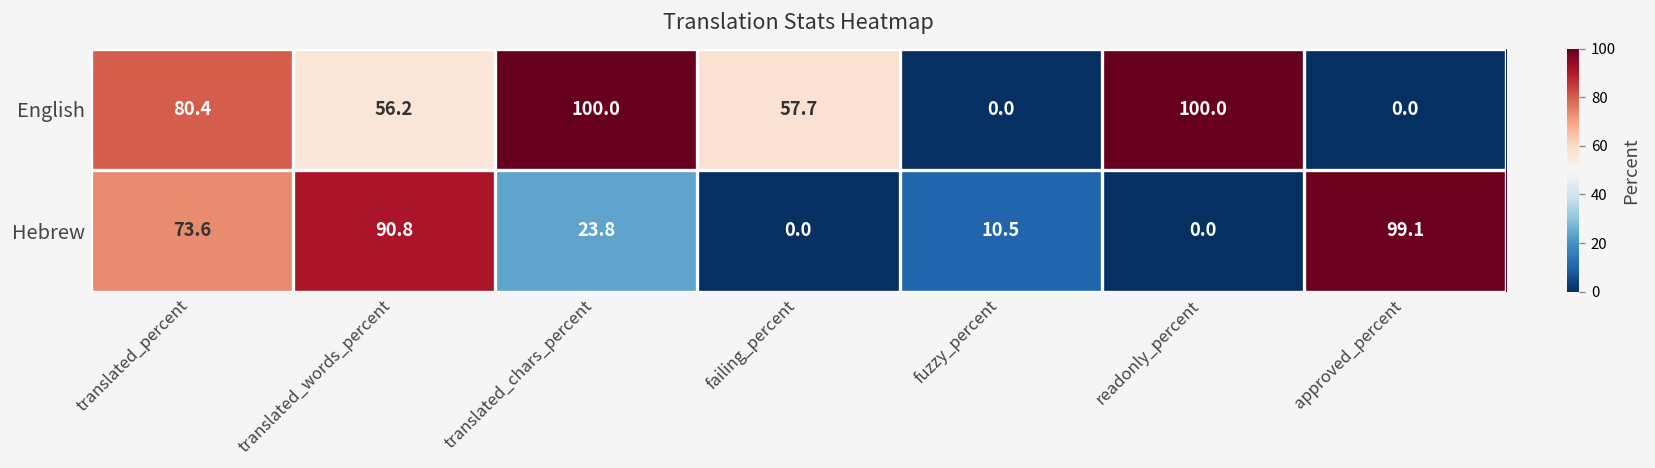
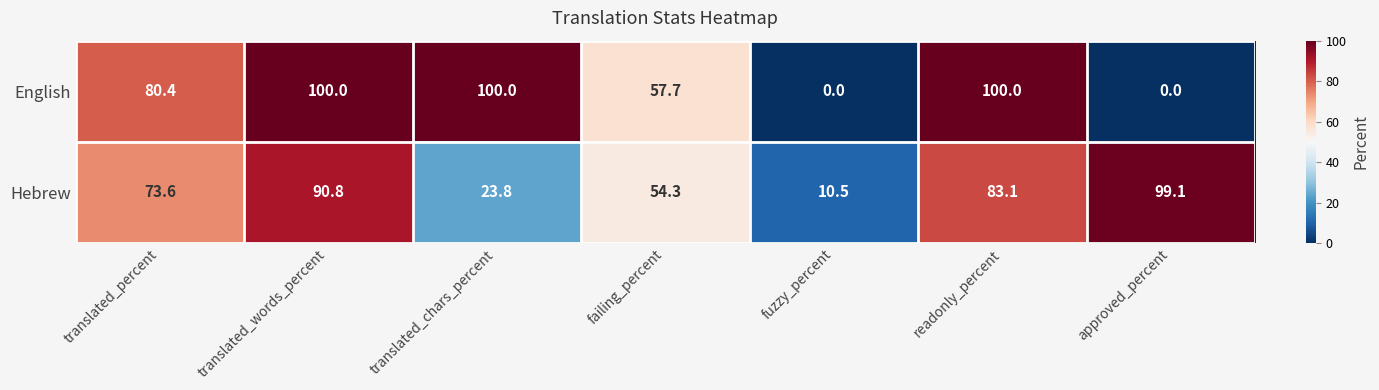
  {
    "English": {
      "translated_percent": 80.4,
-     "translated_words_percent": 56.2,
+     "translated_words_percent": 100.0,
      "translated_chars_percent": 100.0,
      "failing_percent": 57.7,
      "fuzzy_percent": 0.0,
      "readonly_percent": 100.0,
      "approved_percent": 0.0
    },
    "Hebrew": {
      "translated_percent": 73.6,
      "translated_words_percent": 90.8,
      "translated_chars_percent": 23.8,
-     "failing_percent": 0.0,
+     "failing_percent": 54.3,
      "fuzzy_percent": 10.5,
-     "readonly_percent": 0.0,
+     "readonly_percent": 83.1,
      "approved_percent": 99.1
    }
  }
